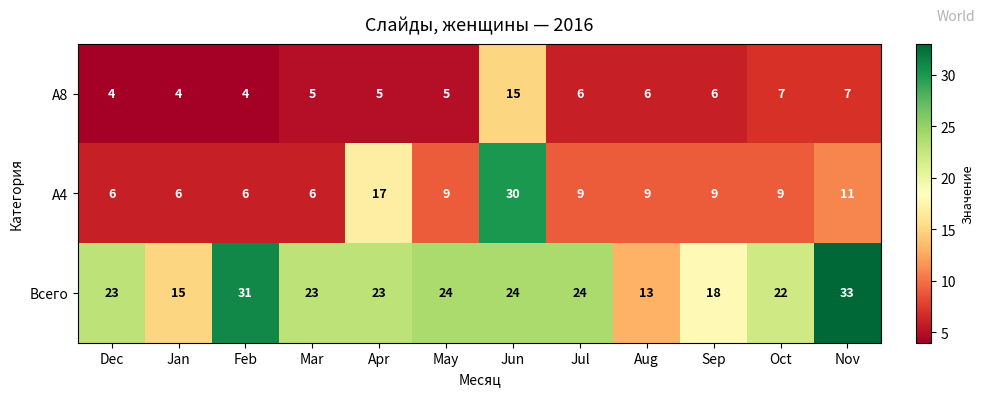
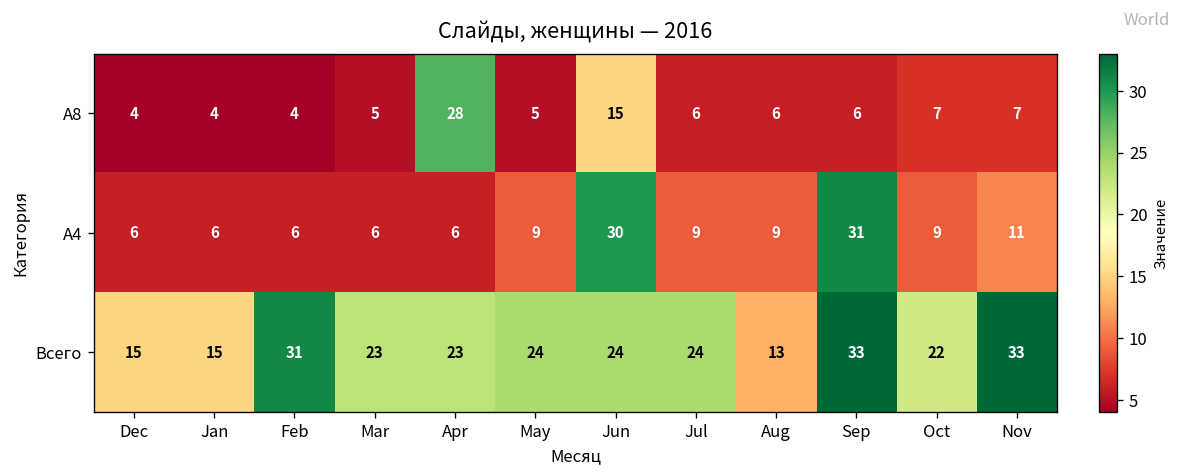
  {
    "A8": {
      "Dec": 4,
      "Jan": 4,
      "Feb": 4,
      "Mar": 5,
-     "Apr": 5,
+     "Apr": 28,
      "May": 5,
      "Jun": 15,
      "Jul": 6,
      "Aug": 6,
      "Sep": 6,
      "Oct": 7,
      "Nov": 7
    },
    "A4": {
      "Dec": 6,
      "Jan": 6,
      "Feb": 6,
      "Mar": 6,
-     "Apr": 17,
+     "Apr": 6,
      "May": 9,
      "Jun": 30,
      "Jul": 9,
      "Aug": 9,
-     "Sep": 9,
+     "Sep": 31,
      "Oct": 9,
      "Nov": 11
    },
    "Всего": {
-     "Dec": 23,
+     "Dec": 15,
      "Jan": 15,
      "Feb": 31,
      "Mar": 23,
      "Apr": 23,
      "May": 24,
      "Jun": 24,
      "Jul": 24,
      "Aug": 13,
-     "Sep": 18,
+     "Sep": 33,
      "Oct": 22,
      "Nov": 33
    }
  }
